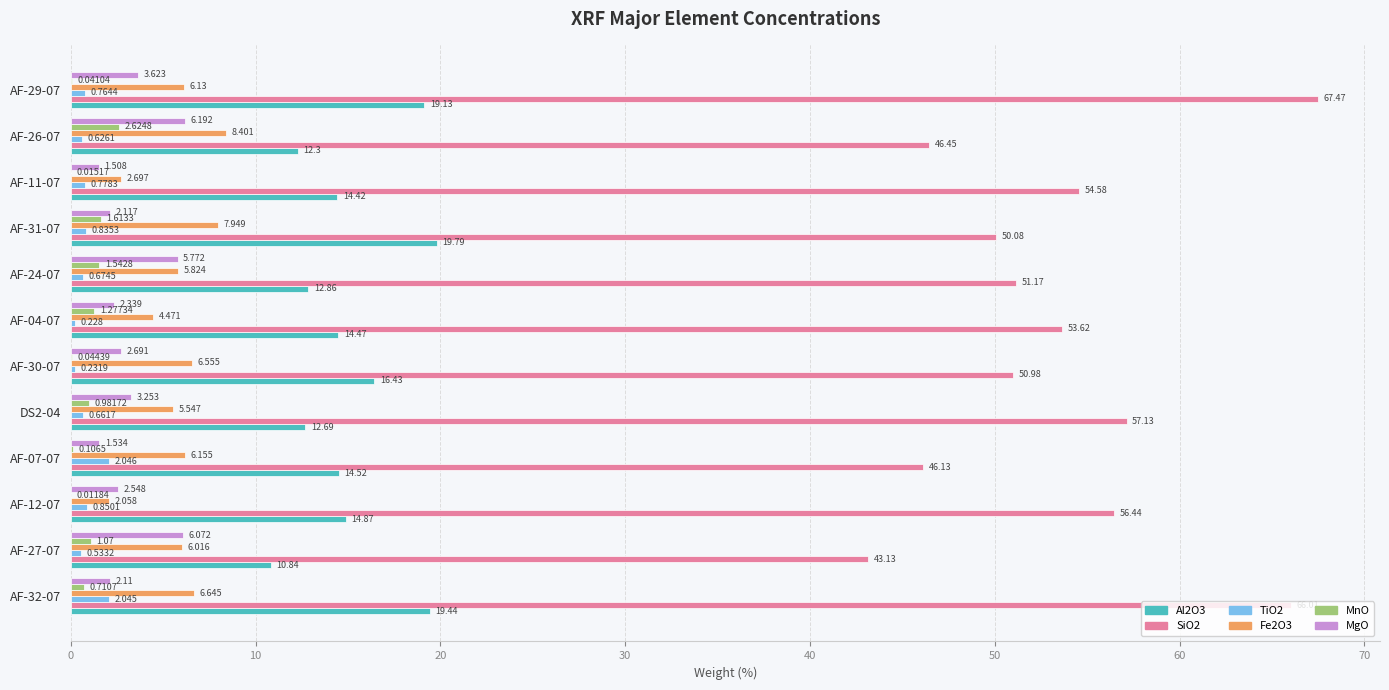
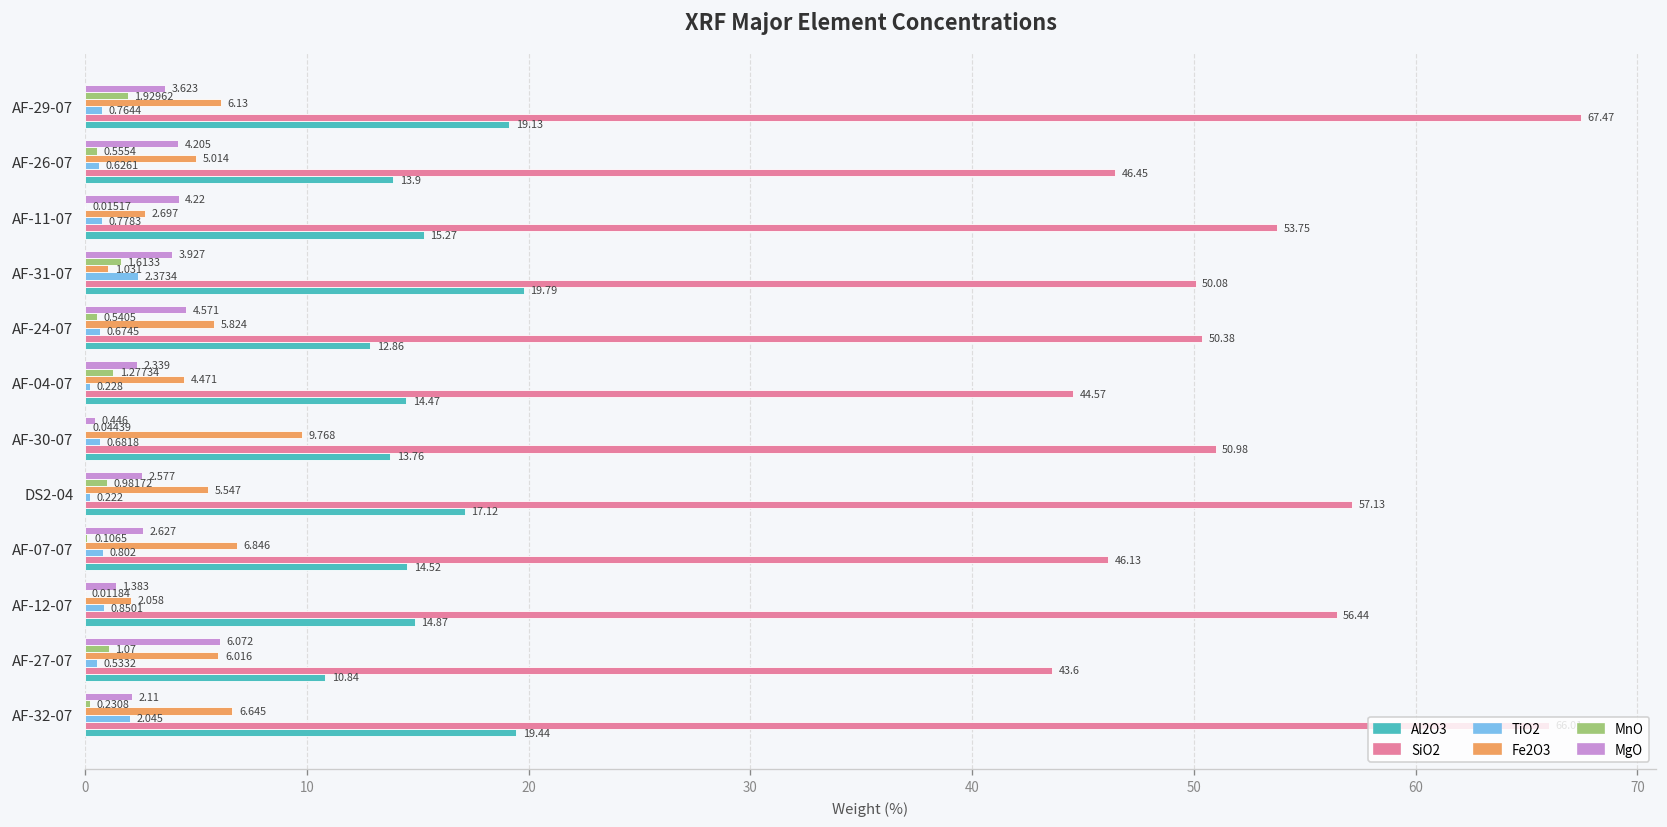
  {
    "Al2O3": {
      "AF-29-07": 19.13,
-     "AF-26-07": 12.3,
-     "AF-11-07": 14.42,
+     "AF-26-07": 13.9,
+     "AF-11-07": 15.27,
      "AF-31-07": 19.79,
      "AF-24-07": 12.86,
      "AF-04-07": 14.47,
-     "AF-30-07": 16.43,
-     "DS2-04": 12.69,
+     "AF-30-07": 13.76,
+     "DS2-04": 17.12,
      "AF-07-07": 14.52,
      "AF-12-07": 14.87,
      "AF-27-07": 10.84,
      "AF-32-07": 19.44
    },
    "SiO2": {
      "AF-29-07": 67.47,
      "AF-26-07": 46.45,
-     "AF-11-07": 54.58,
+     "AF-11-07": 53.75,
      "AF-31-07": 50.08,
-     "AF-24-07": 51.17,
-     "AF-04-07": 53.62,
+     "AF-24-07": 50.38,
+     "AF-04-07": 44.57,
      "AF-30-07": 50.98,
      "DS2-04": 57.13,
      "AF-07-07": 46.13,
      "AF-12-07": 56.44,
-     "AF-27-07": 43.13
+     "AF-27-07": 43.6
    },
    "TiO2": {
      "AF-29-07": 0.7644,
      "AF-26-07": 0.6261,
      "AF-11-07": 0.7783,
-     "AF-31-07": 0.8353,
+     "AF-31-07": 2.3734,
      "AF-24-07": 0.6745,
      "AF-04-07": 0.228,
-     "AF-30-07": 0.2319,
-     "DS2-04": 0.6617,
-     "AF-07-07": 2.046,
+     "AF-30-07": 0.6818,
+     "DS2-04": 0.222,
+     "AF-07-07": 0.802,
      "AF-12-07": 0.8501,
      "AF-27-07": 0.5332,
      "AF-32-07": 2.045
    },
    "Fe2O3": {
      "AF-29-07": 6.13,
-     "AF-26-07": 8.401,
+     "AF-26-07": 5.014,
      "AF-11-07": 2.697,
-     "AF-31-07": 7.949,
+     "AF-31-07": 1.031,
      "AF-24-07": 5.824,
      "AF-04-07": 4.471,
-     "AF-30-07": 6.555,
+     "AF-30-07": 9.768,
      "DS2-04": 5.547,
-     "AF-07-07": 6.155,
+     "AF-07-07": 6.846,
      "AF-12-07": 2.058,
      "AF-27-07": 6.016,
      "AF-32-07": 6.645
    },
    "MnO": {
-     "AF-29-07": 0.04104,
-     "AF-26-07": 2.6248,
+     "AF-29-07": 1.92962,
+     "AF-26-07": 0.5554,
      "AF-11-07": 0.01517,
-     "AF-24-07": 1.5428,
+     "AF-24-07": 0.5405,
      "AF-04-07": 1.27734,
      "AF-30-07": 0.04439,
      "DS2-04": 0.98172,
      "AF-07-07": 0.1065,
      "AF-12-07": 0.01184,
      "AF-27-07": 1.07,
-     "AF-32-07": 0.7107
+     "AF-32-07": 0.2308
    },
    "MgO": {
      "AF-29-07": 3.623,
-     "AF-26-07": 6.192,
-     "AF-11-07": 1.508,
-     "AF-31-07": 2.117,
-     "AF-24-07": 5.772,
-     "AF-30-07": 2.691,
-     "DS2-04": 3.253,
-     "AF-07-07": 1.534,
-     "AF-12-07": 2.548,
+     "AF-26-07": 4.205,
+     "AF-11-07": 4.22,
+     "AF-31-07": 3.927,
+     "AF-24-07": 4.571,
+     "AF-30-07": 0.446,
+     "DS2-04": 2.577,
+     "AF-07-07": 2.627,
+     "AF-12-07": 1.383,
      "AF-27-07": 6.072,
      "AF-32-07": 2.11
    }
  }
